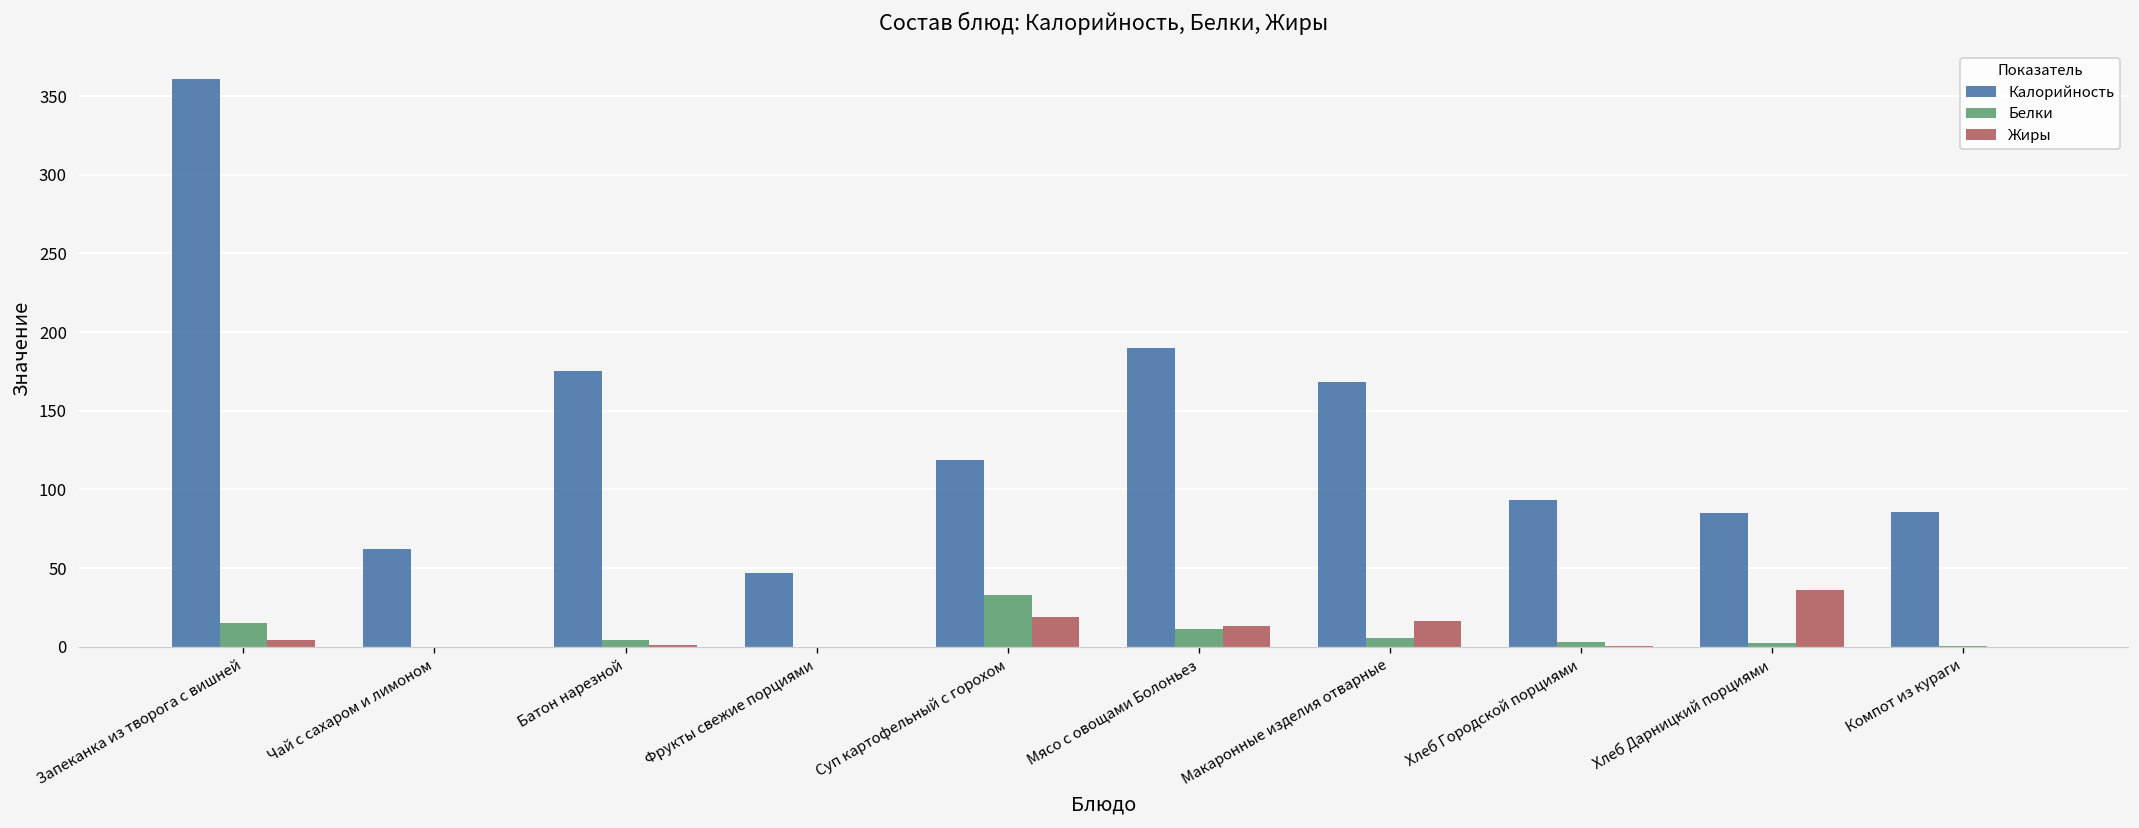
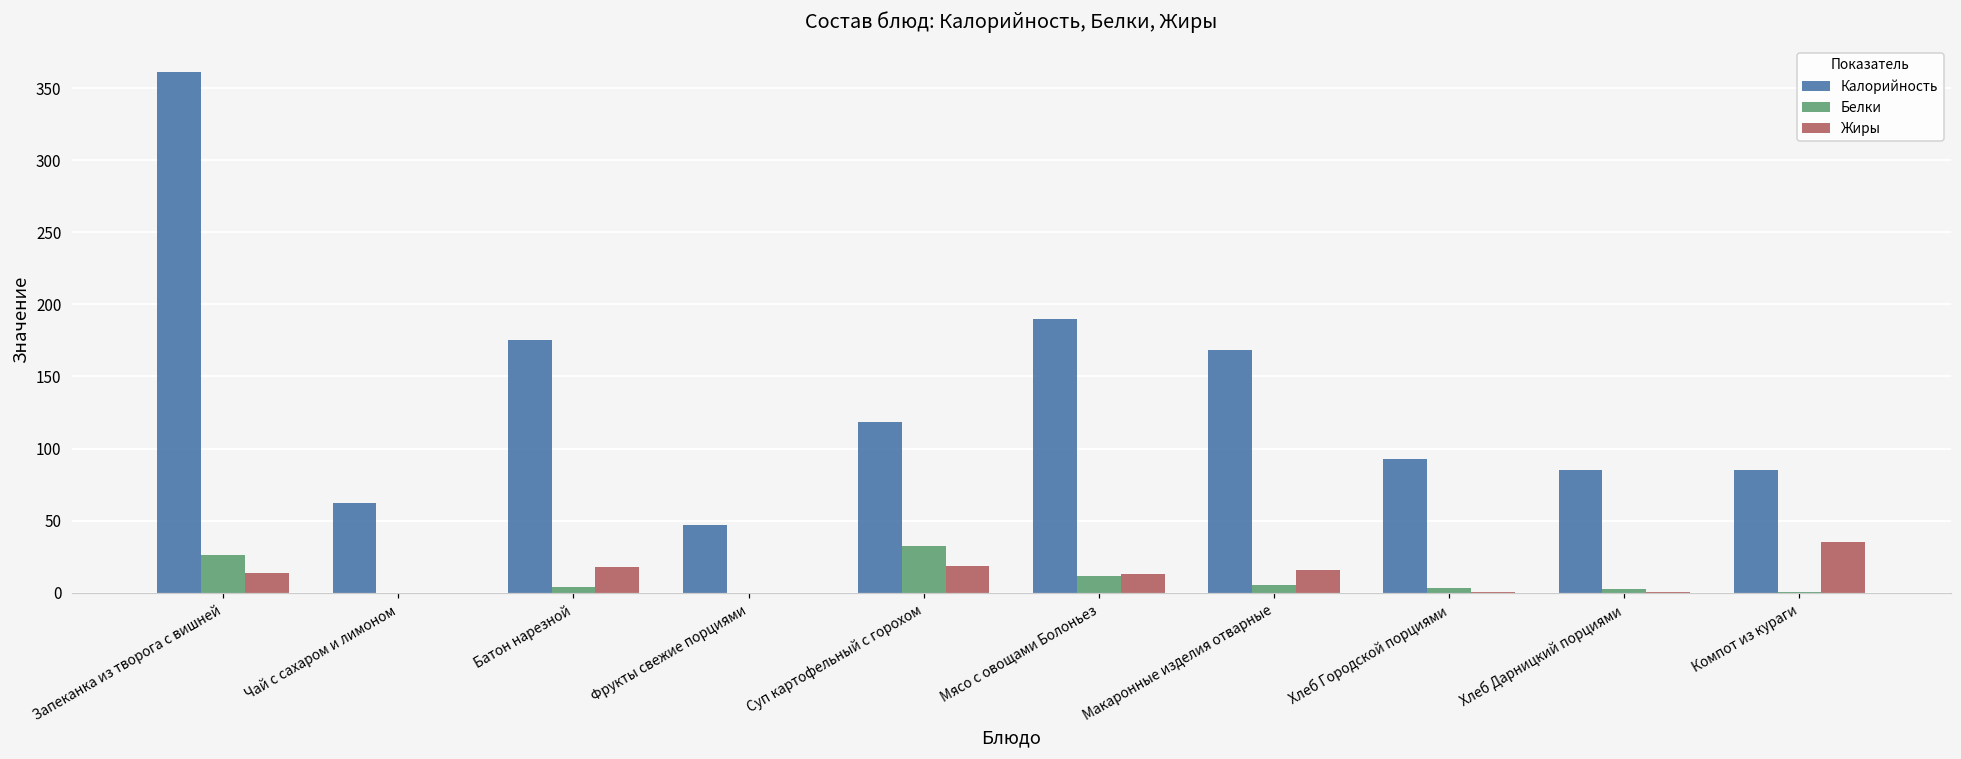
  {
    "Калорийность": {
      "Запеканка из творога с вишней": 361,
      "Чай с сахаром и лимоном": 62,
      "Батон нарезной": 175,
      "Фрукты свежие порциями": 47,
      "Суп картофельный с горохом": 119,
      "Мясо с овощами Болоньез": 190,
      "Макаронные изделия отварные": 168,
      "Хлеб Городской порциями": 93,
      "Хлеб Дарницкий порциями": 85,
      "Компот из кураги": 86
    },
    "Белки": {
-     "Запеканка из творога с вишней": 15,
+     "Запеканка из творога с вишней": 26,
      "Чай с сахаром и лимоном": 0,
      "Батон нарезной": 4,
      "Фрукты свежие порциями": 0,
      "Суп картофельный с горохом": 33,
      "Мясо с овощами Болоньез": 12,
      "Макаронные изделия отварные": 6,
      "Хлеб Городской порциями": 3,
      "Хлеб Дарницкий порциями": 3
    },
    "Жиры": {
-     "Запеканка из творога с вишней": 4,
+     "Запеканка из творога с вишней": 14,
      "Чай с сахаром и лимоном": 0,
-     "Батон нарезной": 1,
+     "Батон нарезной": 18,
      "Фрукты свежие порциями": 0,
      "Суп картофельный с горохом": 19,
      "Мясо с овощами Болоньез": 13,
      "Макаронные изделия отварные": 16,
-     "Хлеб Дарницкий порциями": 36,
-     "Компот из кураги": 0
+     "Хлеб Дарницкий порциями": 0,
+     "Компот из кураги": 35
    }
  }
